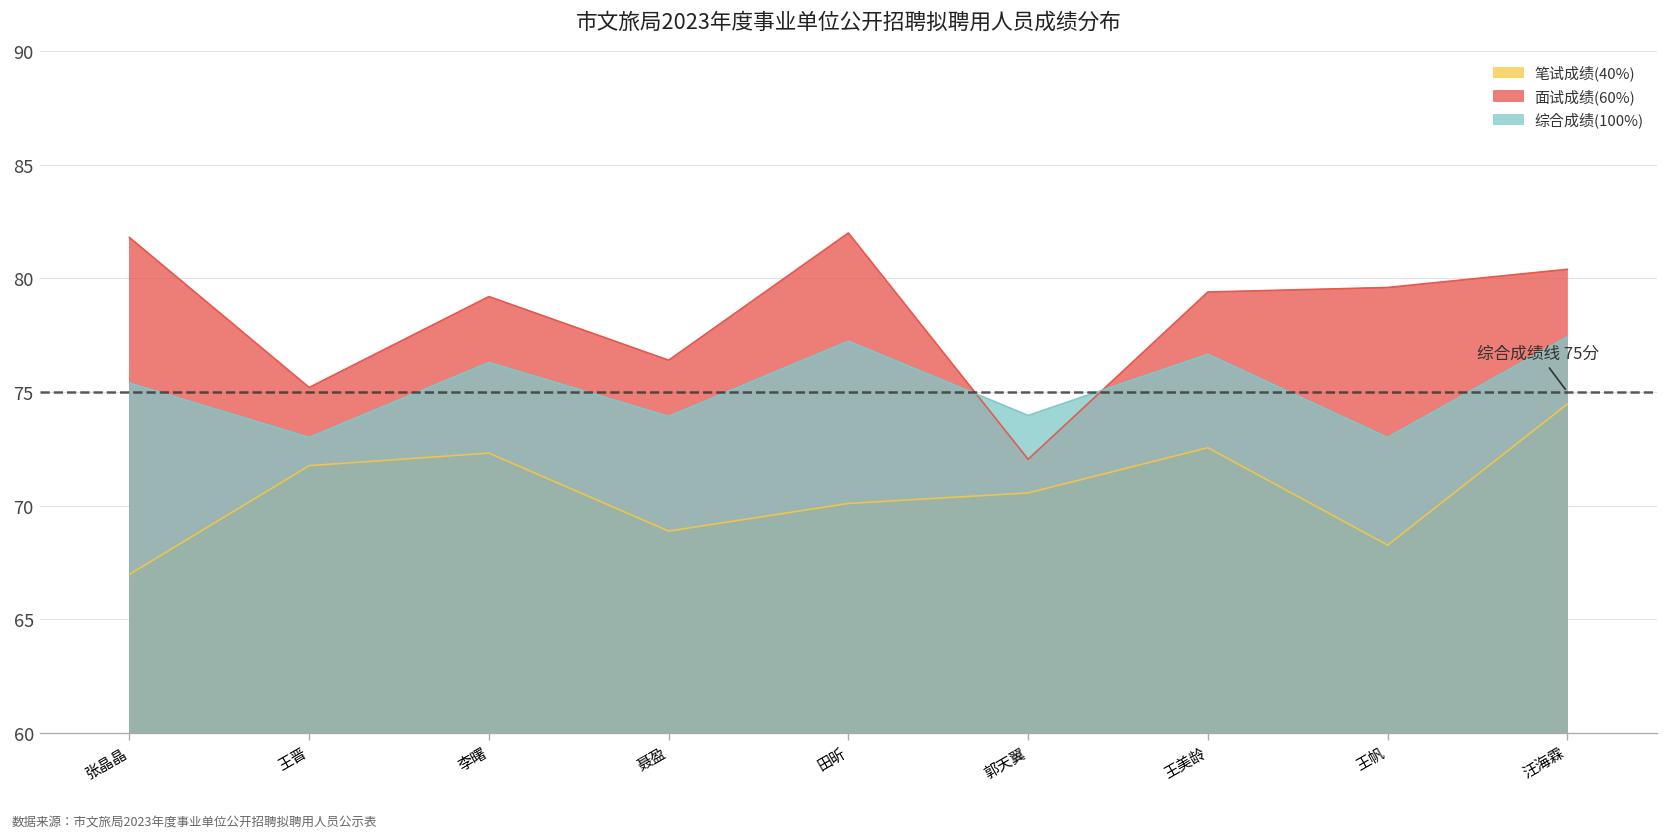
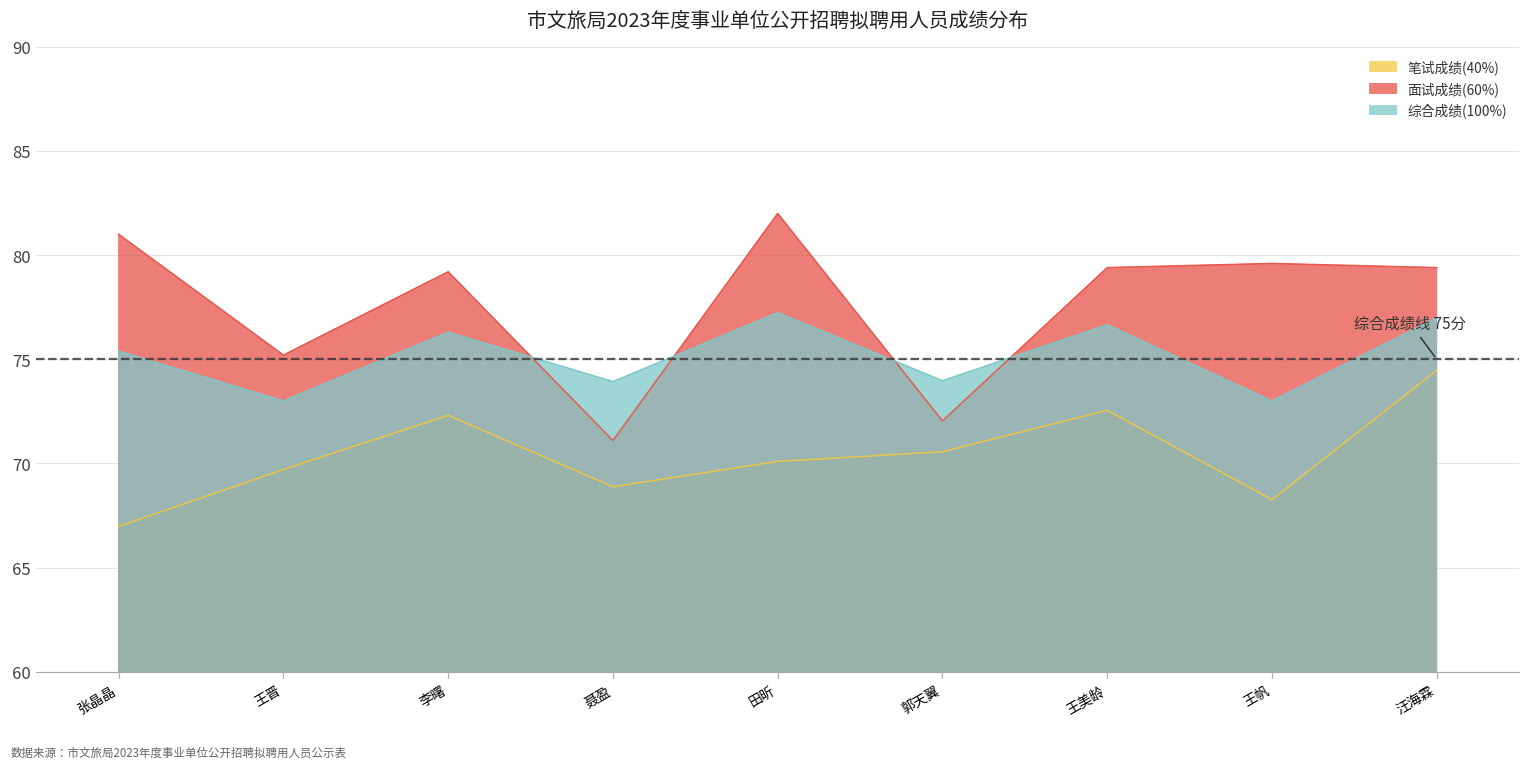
  {
    "笔试成绩(40%)": {
      "张晶晶": 67.0,
-     "王晋": 71.8,
+     "王晋": 69.7,
      "李曙": 72.3,
      "聂盈": 68.9,
      "田昕": 70.1,
      "郭天翼": 70.6,
      "王美龄": 72.6,
      "王帆": 68.3,
      "汪海霖": 74.5
    },
    "面试成绩(60%)": {
-     "张晶晶": 81.8,
+     "张晶晶": 81.0,
      "王晋": 75.2,
      "李曙": 79.2,
-     "聂盈": 76.4,
+     "聂盈": 71.1,
      "田昕": 82.0,
      "郭天翼": 72.0,
      "王美龄": 79.4,
      "王帆": 79.6,
-     "汪海霖": 80.4
+     "汪海霖": 79.4
    },
    "综合成绩(100%)": {
      "张晶晶": 75.4,
      "王晋": 73.0,
      "李曙": 76.3,
      "聂盈": 73.9,
      "田昕": 77.2,
      "郭天翼": 74.0,
      "王美龄": 76.7,
      "王帆": 73.0,
-     "汪海霖": 77.4
+     "汪海霖": 77.0
    }
  }
